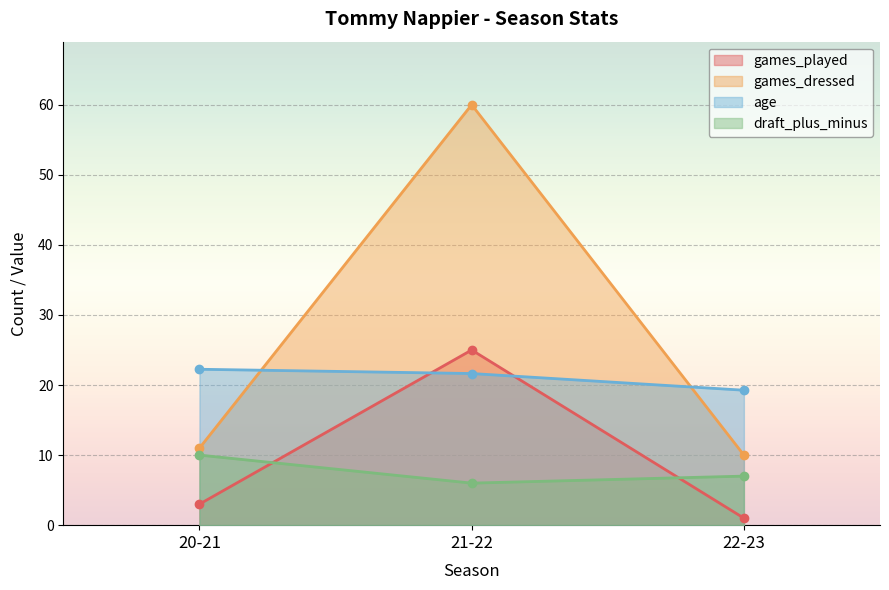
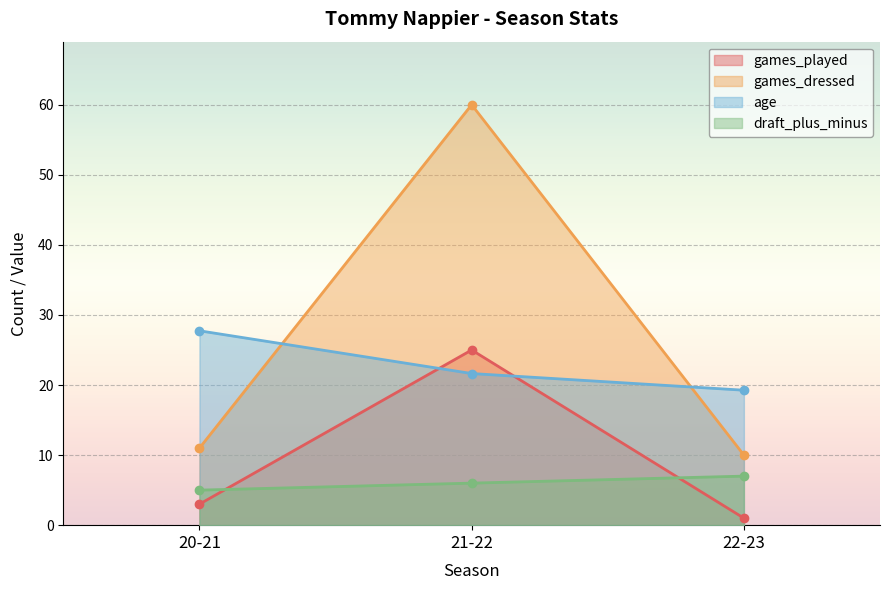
  {
    "age": {
-     "20-21": 22,
+     "20-21": 28,
      "21-22": 22,
      "22-23": 19
    },
    "draft_plus_minus": {
-     "20-21": 10,
+     "20-21": 5,
      "21-22": 6,
      "22-23": 7
    }
  }
